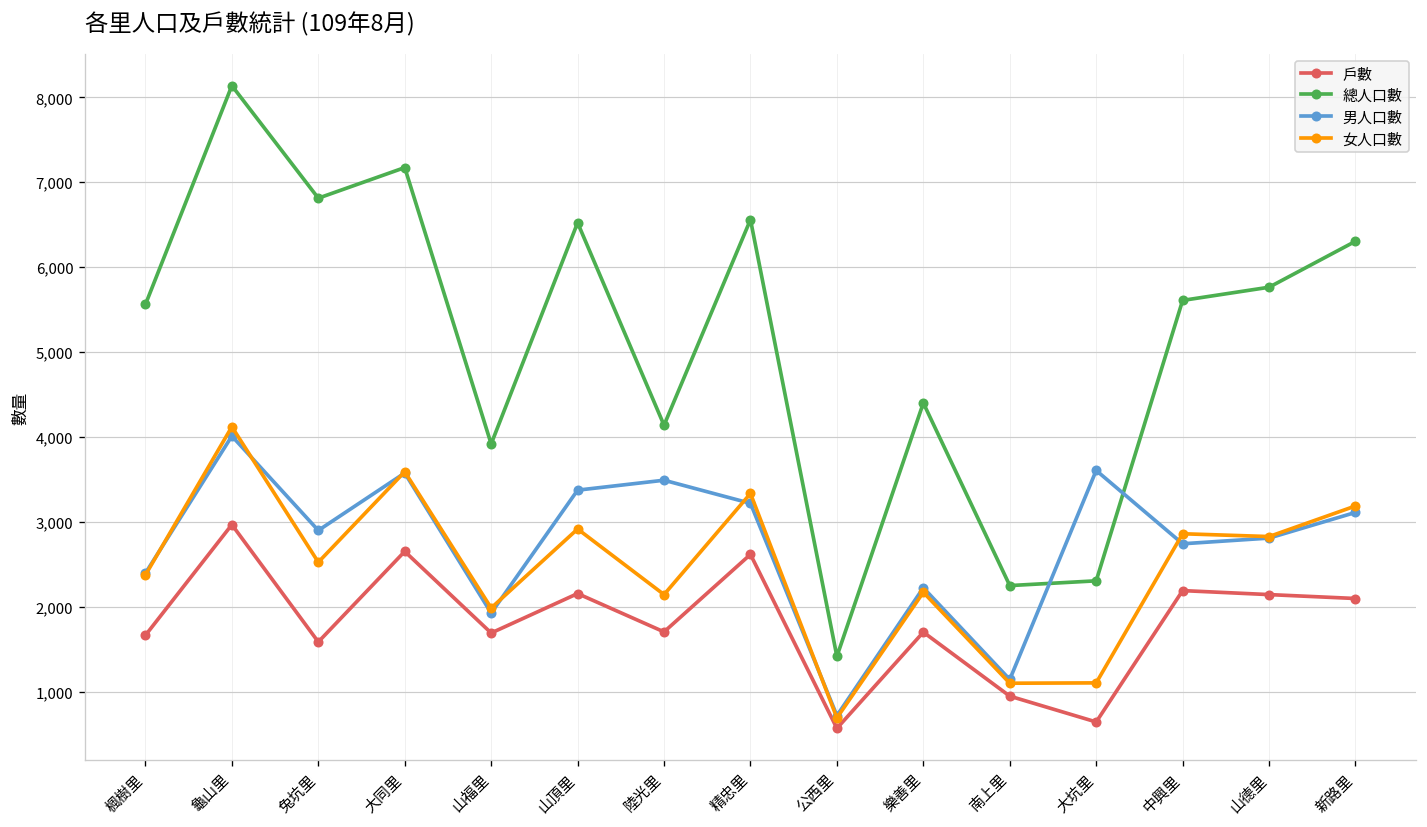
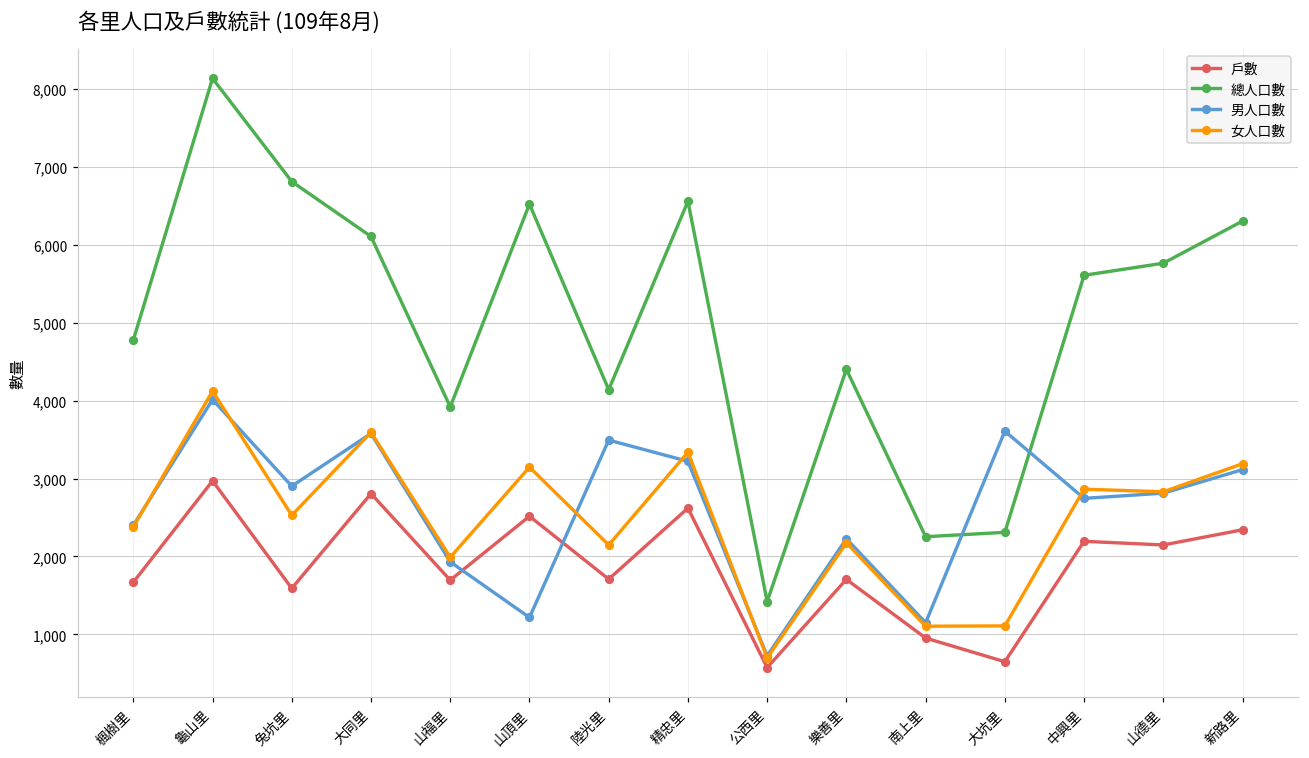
  {
    "戶數": {
      "楓樹里": "1,700",
      "龜山里": "3,000",
      "兔坑里": "1,600",
-     "大同里": "2,700",
+     "大同里": "2,800",
      "山福里": "1,700",
-     "山頂里": "2,200",
+     "山頂里": "2,500",
      "陸光里": "1,700",
      "精忠里": "2,600",
      "公西里": "600",
      "樂善里": "1,700",
      "南上里": "1,000",
      "大坑里": "600",
      "中興里": "2,200",
      "山德里": "2,100",
-     "新路里": "2,100"
+     "新路里": "2,300"
    },
    "總人口數": {
-     "楓樹里": "5,600",
+     "楓樹里": "4,800",
      "龜山里": "8,100",
      "兔坑里": "6,800",
-     "大同里": "7,200",
+     "大同里": "6,100",
      "山福里": "3,900",
      "山頂里": "6,500",
      "陸光里": "4,100",
      "精忠里": "6,600",
      "公西里": "1,400",
      "樂善里": "4,400",
      "南上里": "2,300",
      "大坑里": "2,300",
      "中興里": "5,600",
      "山德里": "5,800",
      "新路里": "6,300"
    },
    "男人口數": {
      "龜山里": "4,000",
      "兔坑里": "2,900",
      "山福里": "1,900",
-     "山頂里": "3,400",
+     "山頂里": "1,200",
      "陸光里": "3,500",
      "精忠里": "3,200",
      "樂善里": "2,200",
      "南上里": "1,100",
      "大坑里": "3,600",
      "中興里": "2,700",
      "新路里": "3,100"
    },
    "女人口數": {
      "龜山里": "4,100",
      "兔坑里": "2,500",
      "山福里": "2,000",
-     "山頂里": "2,900",
+     "山頂里": "3,100",
      "陸光里": "2,100",
      "精忠里": "3,300",
      "樂善里": "2,200",
      "南上里": "1,100",
      "大坑里": "1,100",
      "中興里": "2,900",
      "新路里": "3,200"
    }
  }
